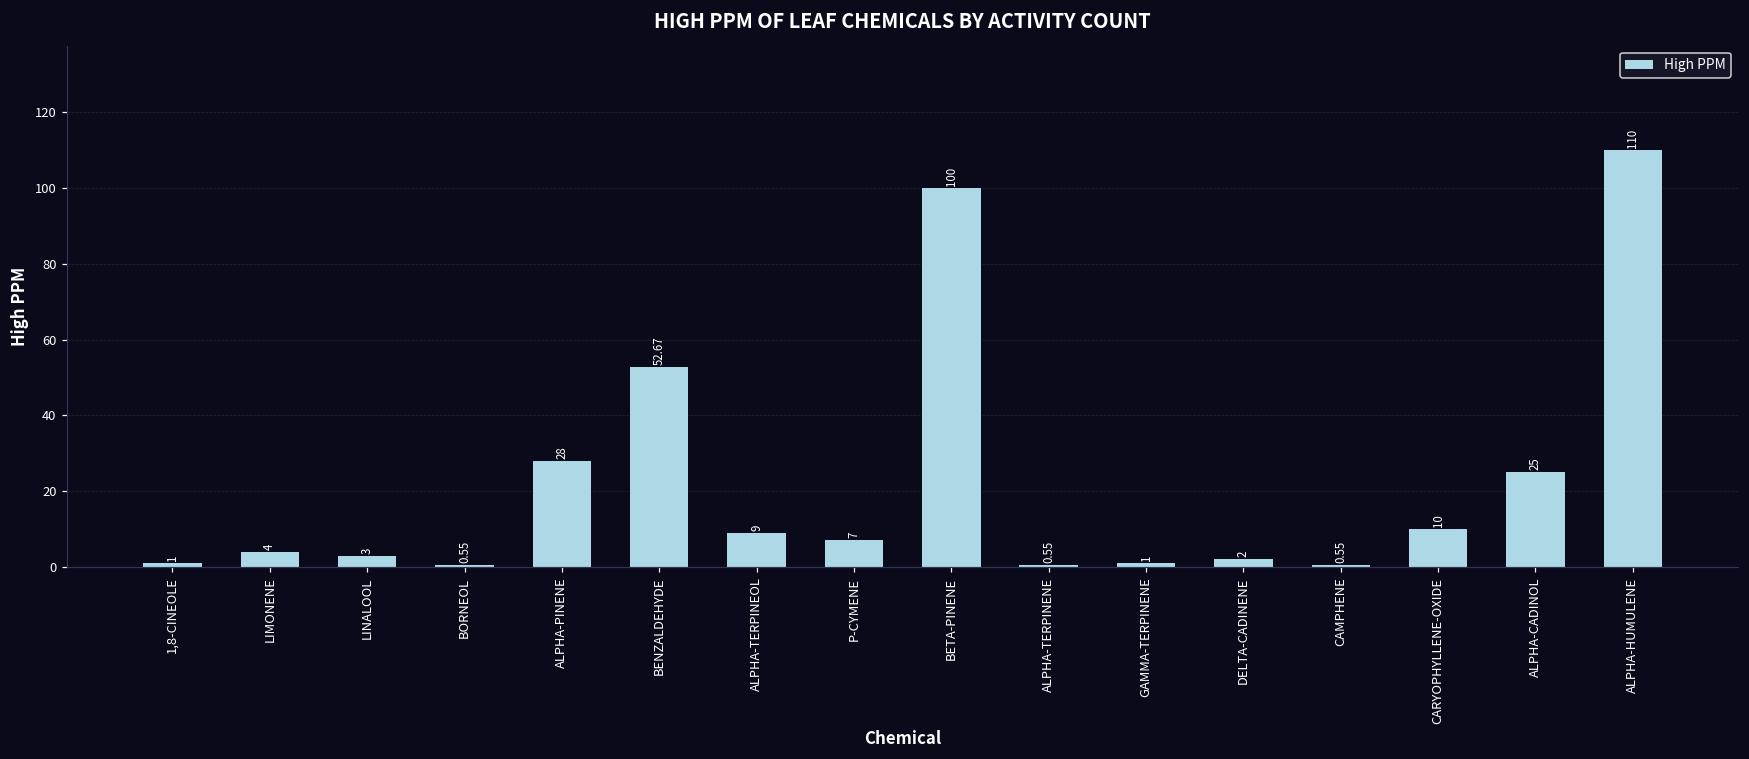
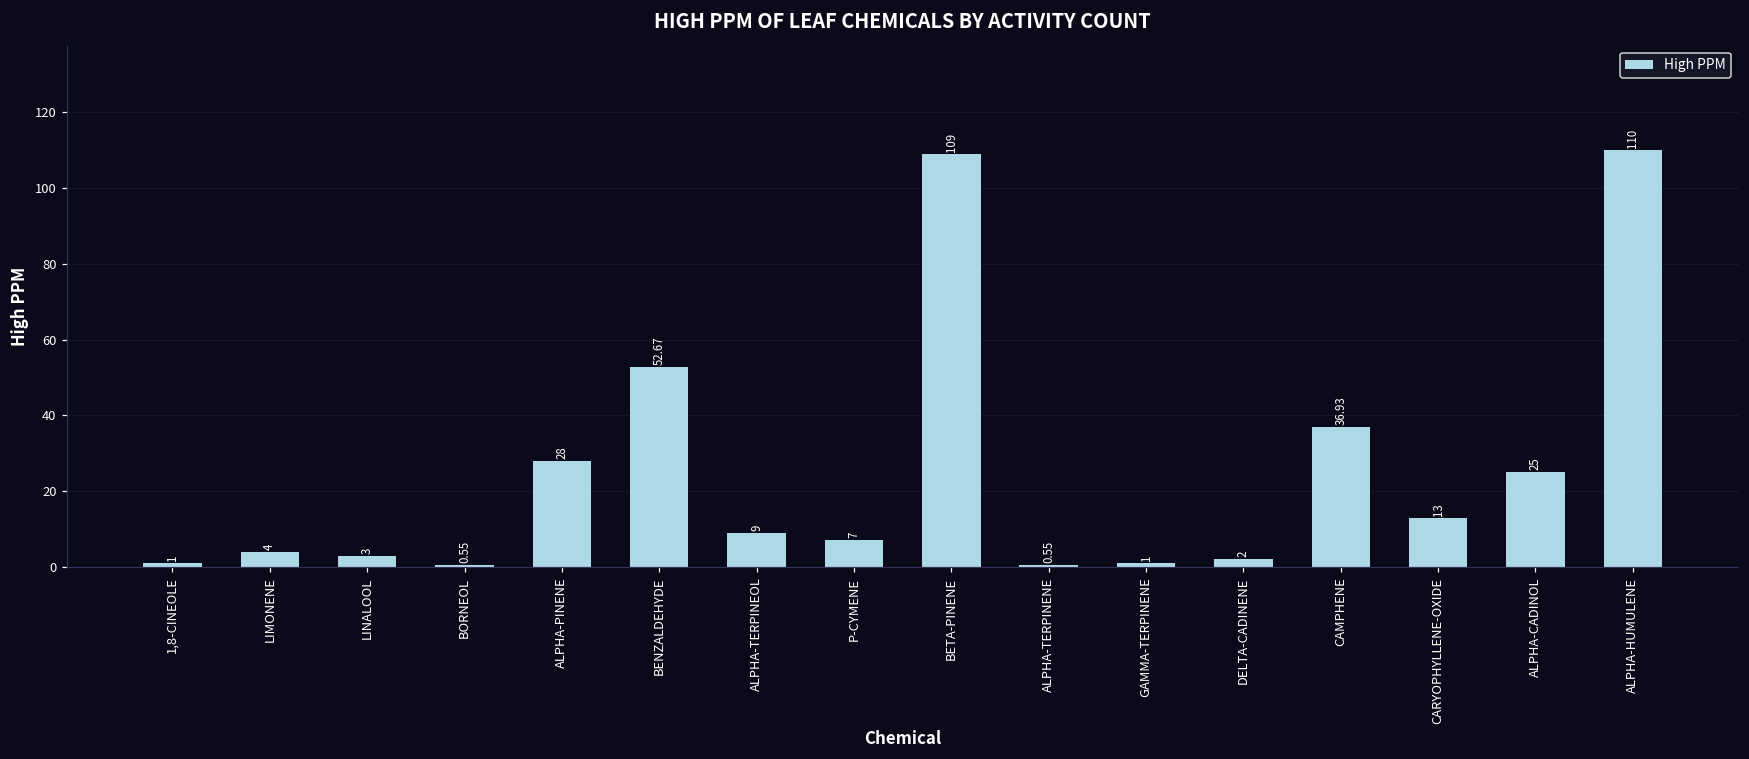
  {
    "1,8-CINEOLE": 1,
    "LIMONENE": 4,
    "LINALOOL": 3,
    "BORNEOL": 0.55,
    "ALPHA-PINENE": 28,
    "BENZALDEHYDE": 52.67,
    "ALPHA-TERPINEOL": 9,
    "P-CYMENE": 7,
-   "BETA-PINENE": 100,
+   "BETA-PINENE": 109,
    "ALPHA-TERPINENE": 0.55,
    "GAMMA-TERPINENE": 1,
    "DELTA-CADINENE": 2,
-   "CAMPHENE": 0.55,
-   "CARYOPHYLLENE-OXIDE": 10,
+   "CAMPHENE": 36.93,
+   "CARYOPHYLLENE-OXIDE": 13,
    "ALPHA-CADINOL": 25,
    "ALPHA-HUMULENE": 110
  }
